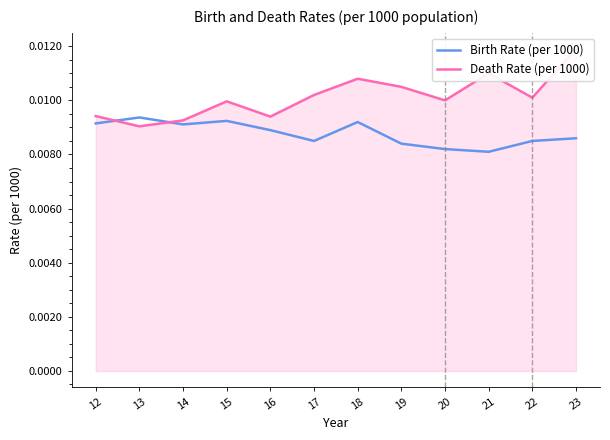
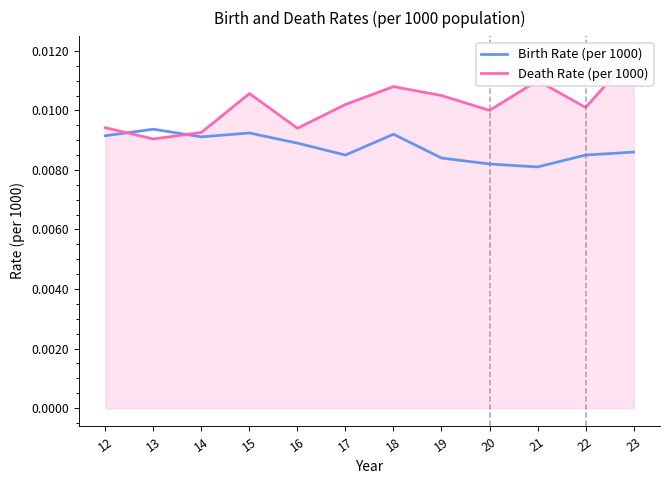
  {
    "Birth Rate (per 1000)": {
      "12": 0.0091,
      "13": 0.0094,
      "14": 0.0091,
      "15": 0.0092,
      "16": 0.0089,
      "17": 0.0085,
      "18": 0.0092,
      "19": 0.0084,
      "20": 0.0082,
      "21": 0.0081,
      "22": 0.0085,
      "23": 0.0086
    },
    "Death Rate (per 1000)": {
      "12": 0.0094,
      "13": 0.0090,
      "14": 0.0093,
-     "15": 0.0100,
+     "15": 0.0106,
      "16": 0.0094,
      "17": 0.0102,
      "18": 0.0108,
      "19": 0.0105,
      "20": 0.0100,
      "22": 0.0101
    }
  }
